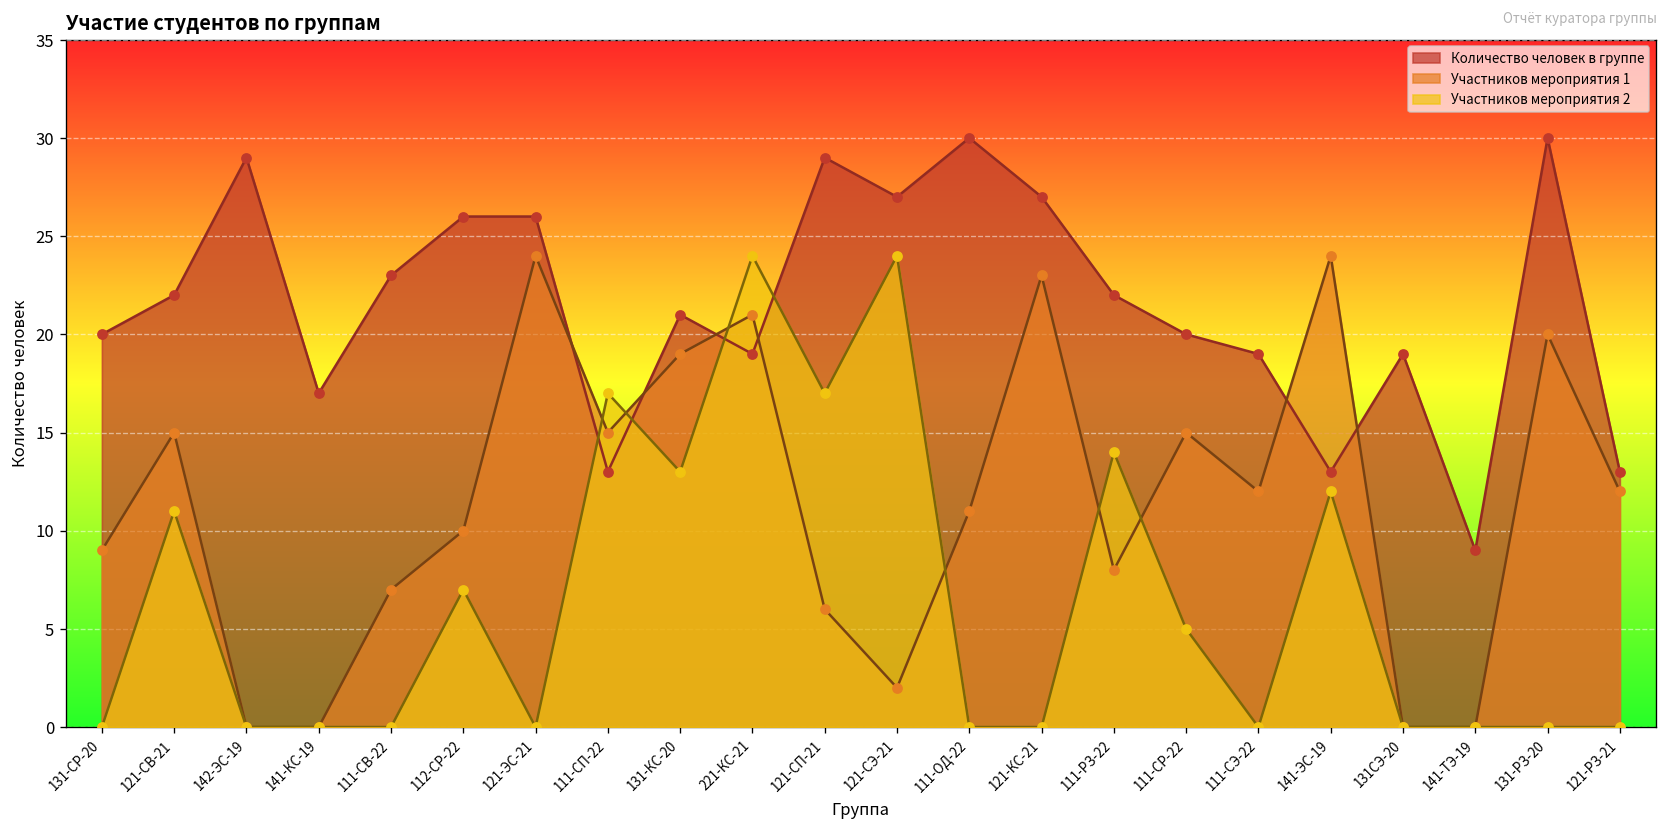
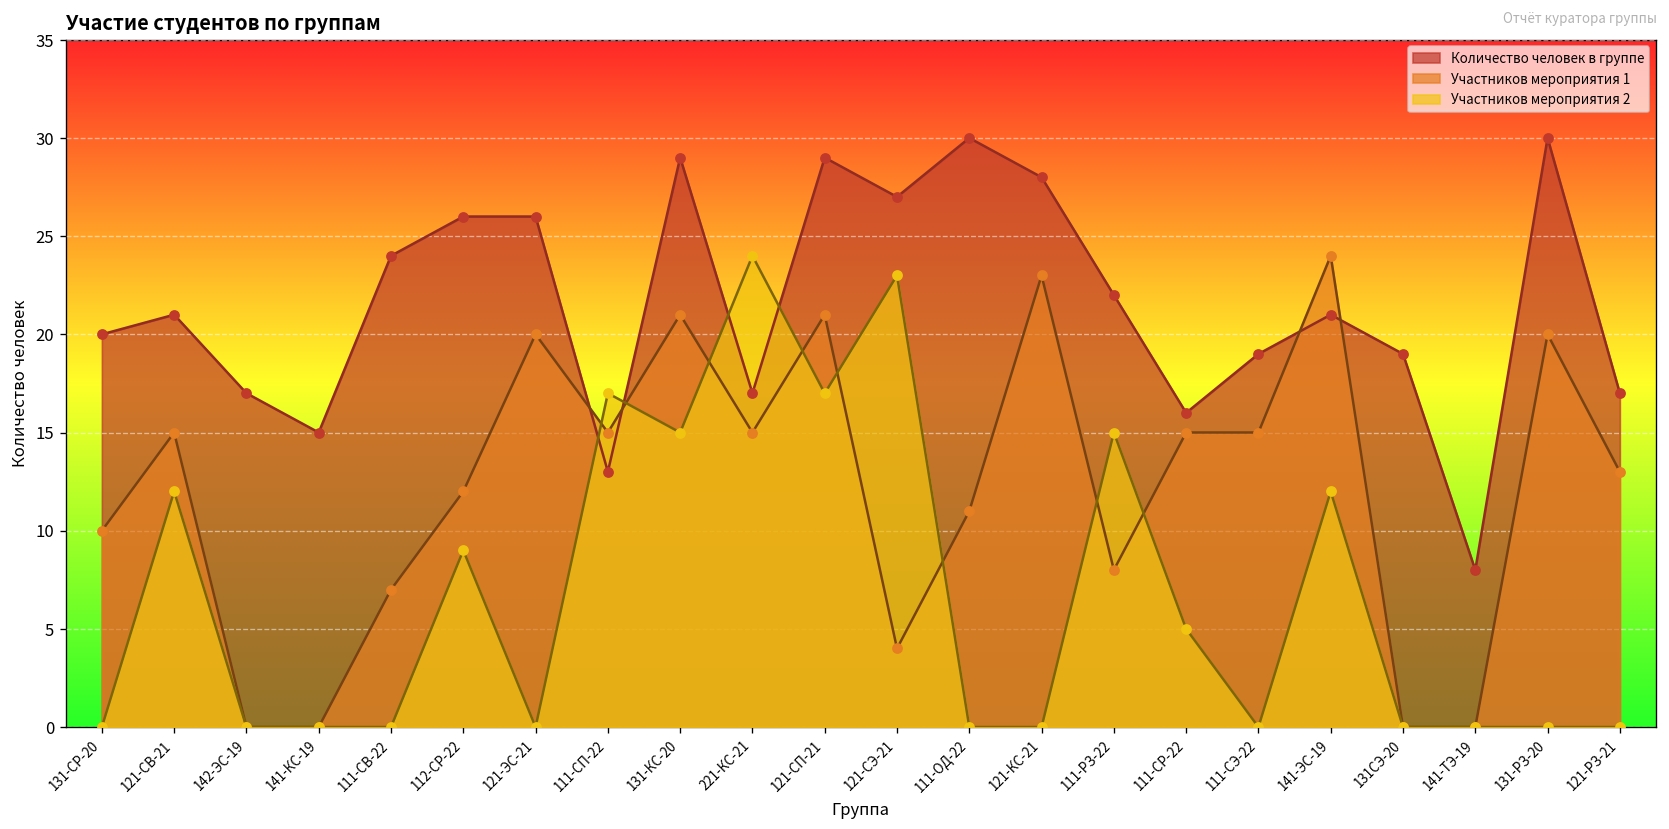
  {
    "Количество человек в группе": {
      "131-СР-20": 20,
-     "121-СВ-21": 22,
-     "142-ЭС-19": 29,
-     "141-КС-19": 17,
-     "111-СВ-22": 23,
+     "121-СВ-21": 21,
+     "142-ЭС-19": 17,
+     "141-КС-19": 15,
+     "111-СВ-22": 24,
      "112-СР-22": 26,
      "121-ЭС-21": 26,
      "111-СП-22": 13,
-     "131-КС-20": 21,
-     "221-КС-21": 19,
+     "131-КС-20": 29,
+     "221-КС-21": 17,
      "121-СП-21": 29,
      "121-СЭ-21": 27,
      "111-ОД-22": 30,
-     "121-КС-21": 27,
+     "121-КС-21": 28,
      "111-РЗ-22": 22,
-     "111-СР-22": 20,
+     "111-СР-22": 16,
      "111-СЭ-22": 19,
-     "141-ЭС-19": 13,
+     "141-ЭС-19": 21,
      "131СЭ-20": 19,
-     "141-ТЭ-19": 9,
+     "141-ТЭ-19": 8,
      "131-РЗ-20": 30,
-     "121-РЗ-21": 13
+     "121-РЗ-21": 17
    },
    "Участников мероприятия 1": {
-     "131-СР-20": 9,
+     "131-СР-20": 10,
      "121-СВ-21": 15,
      "111-СВ-22": 7,
-     "112-СР-22": 10,
-     "121-ЭС-21": 24,
+     "112-СР-22": 12,
+     "121-ЭС-21": 20,
      "111-СП-22": 15,
-     "131-КС-20": 19,
-     "221-КС-21": 21,
-     "121-СП-21": 6,
-     "121-СЭ-21": 2,
+     "131-КС-20": 21,
+     "221-КС-21": 15,
+     "121-СП-21": 21,
+     "121-СЭ-21": 4,
      "111-ОД-22": 11,
      "121-КС-21": 23,
      "111-РЗ-22": 8,
      "111-СР-22": 15,
-     "111-СЭ-22": 12,
+     "111-СЭ-22": 15,
      "141-ЭС-19": 24,
      "131-РЗ-20": 20,
-     "121-РЗ-21": 12
+     "121-РЗ-21": 13
    },
    "Участников мероприятия 2": {
      "131-СР-20": 0,
-     "121-СВ-21": 11,
+     "121-СВ-21": 12,
      "111-СВ-22": 0,
-     "112-СР-22": 7,
+     "112-СР-22": 9,
      "121-ЭС-21": 0,
      "111-СП-22": 17,
-     "131-КС-20": 13,
+     "131-КС-20": 15,
      "221-КС-21": 24,
      "121-СП-21": 17,
-     "121-СЭ-21": 24,
+     "121-СЭ-21": 23,
      "111-ОД-22": 0,
      "121-КС-21": 0,
-     "111-РЗ-22": 14,
+     "111-РЗ-22": 15,
      "111-СР-22": 5,
      "111-СЭ-22": 0,
      "141-ЭС-19": 12,
      "131-РЗ-20": 0,
      "121-РЗ-21": 0
    }
  }
